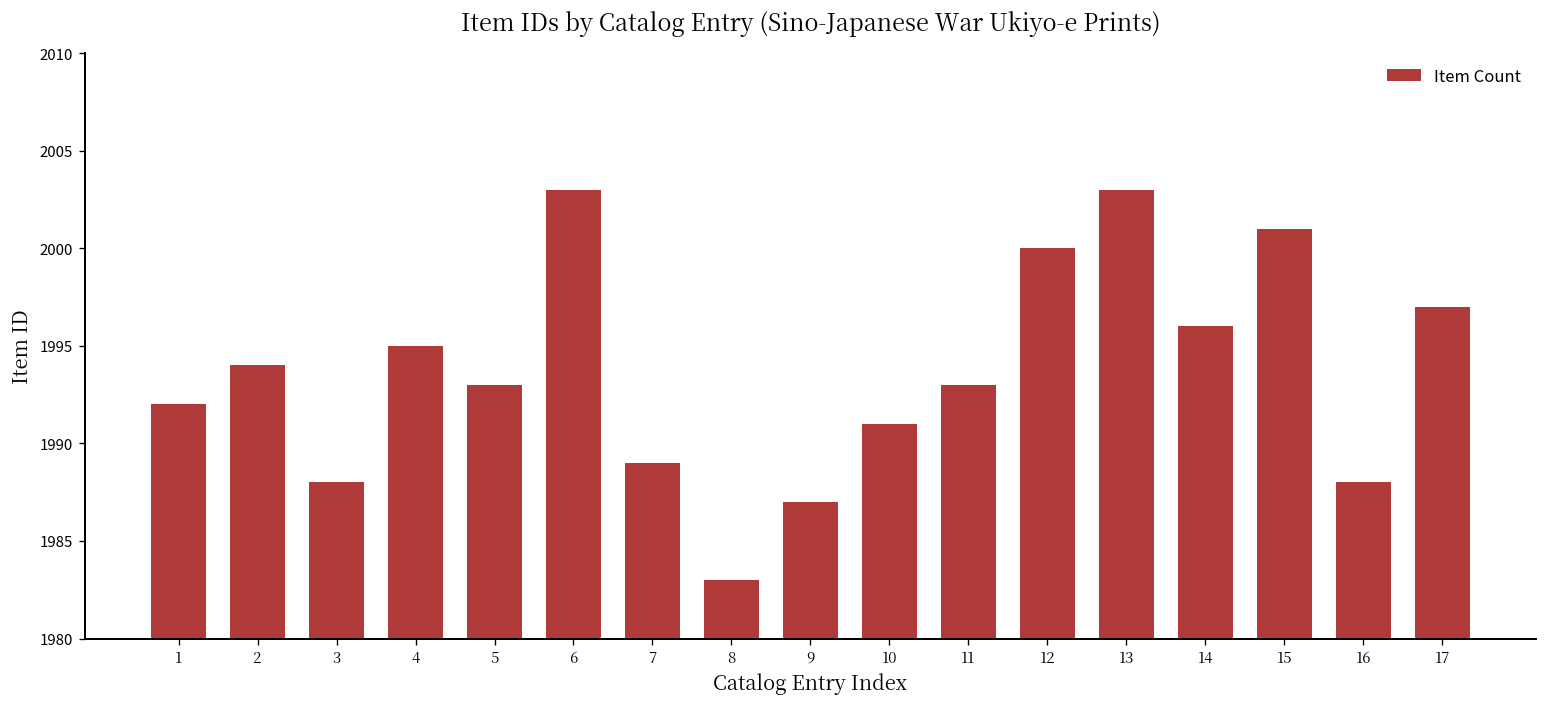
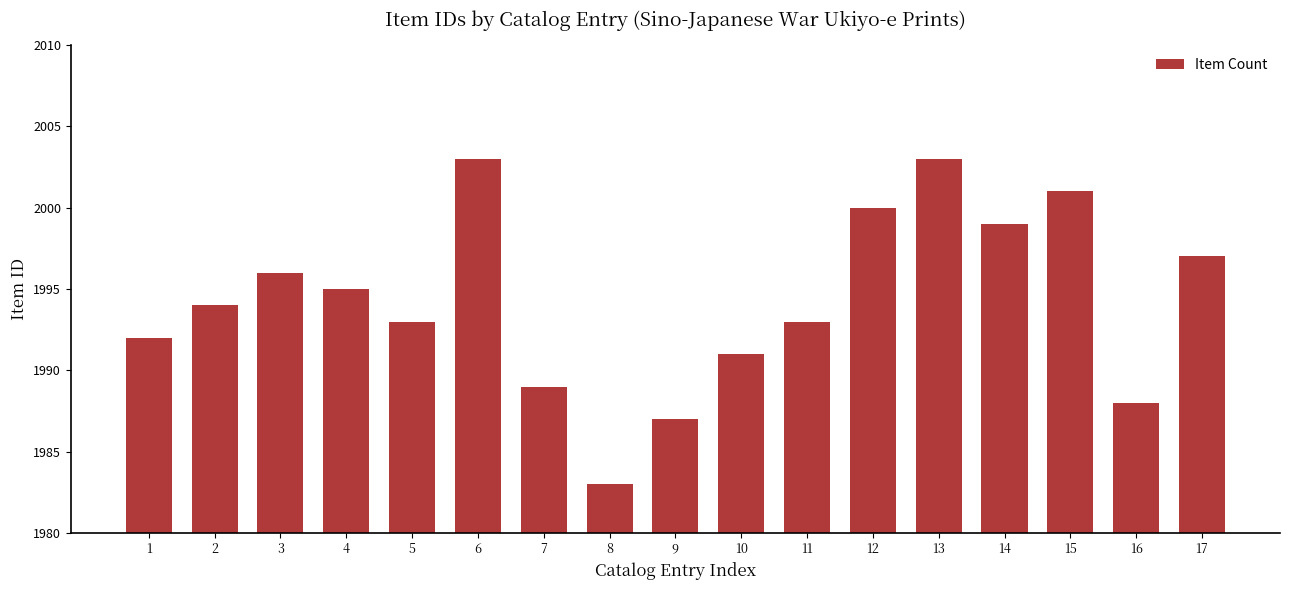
  {
    "1": 1992,
    "2": 1994,
-   "3": 1988,
+   "3": 1996,
    "4": 1995,
    "5": 1993,
    "6": 2003,
    "7": 1989,
    "8": 1983,
    "9": 1987,
    "10": 1991,
    "11": 1993,
    "12": 2000,
    "13": 2003,
-   "14": 1996,
+   "14": 1999,
    "15": 2001,
    "16": 1988,
    "17": 1997
  }
